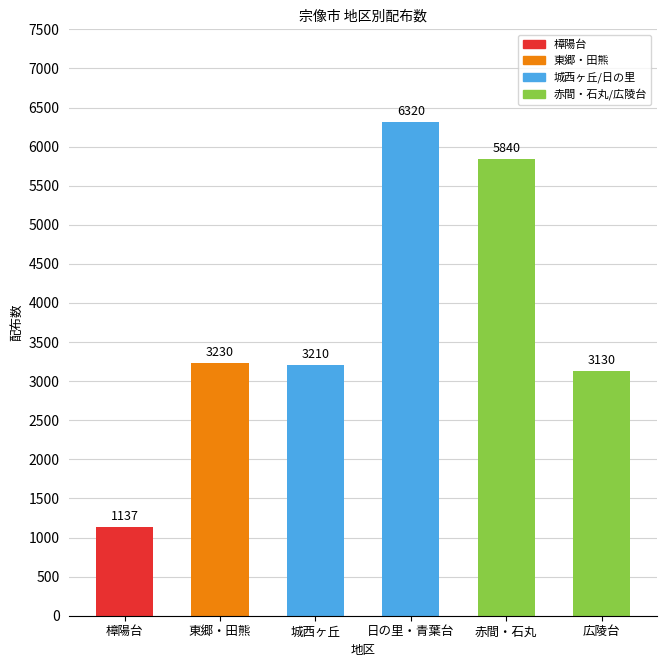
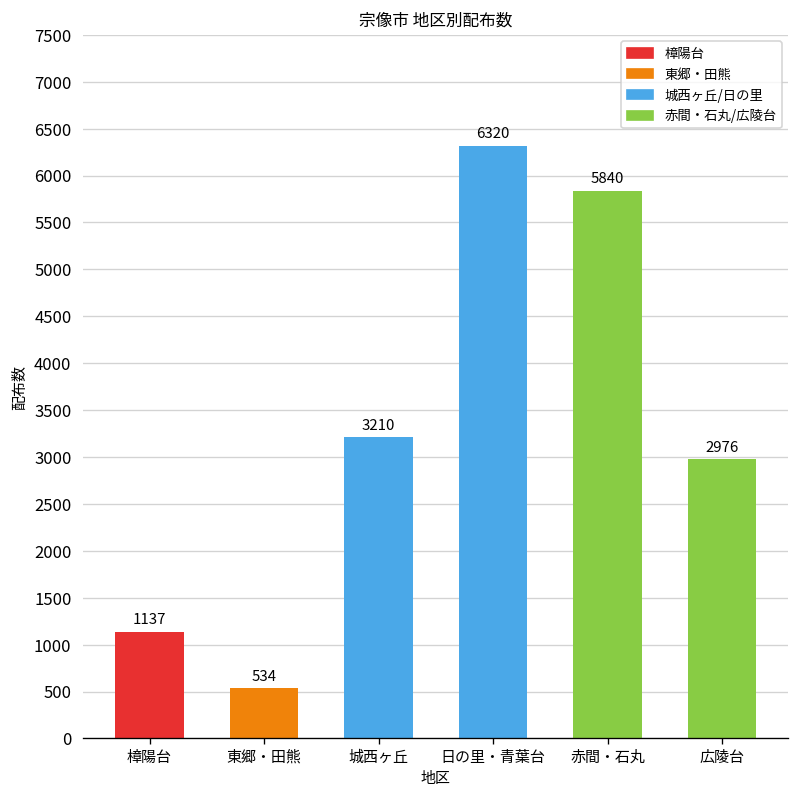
  {
    "樟陽台": 1137,
-   "東郷・田熊": 3230,
+   "東郷・田熊": 534,
    "城西ヶ丘": 3210,
    "日の里・青葉台": 6320,
    "赤間・石丸": 5840,
-   "広陵台": 3130
+   "広陵台": 2976
  }
